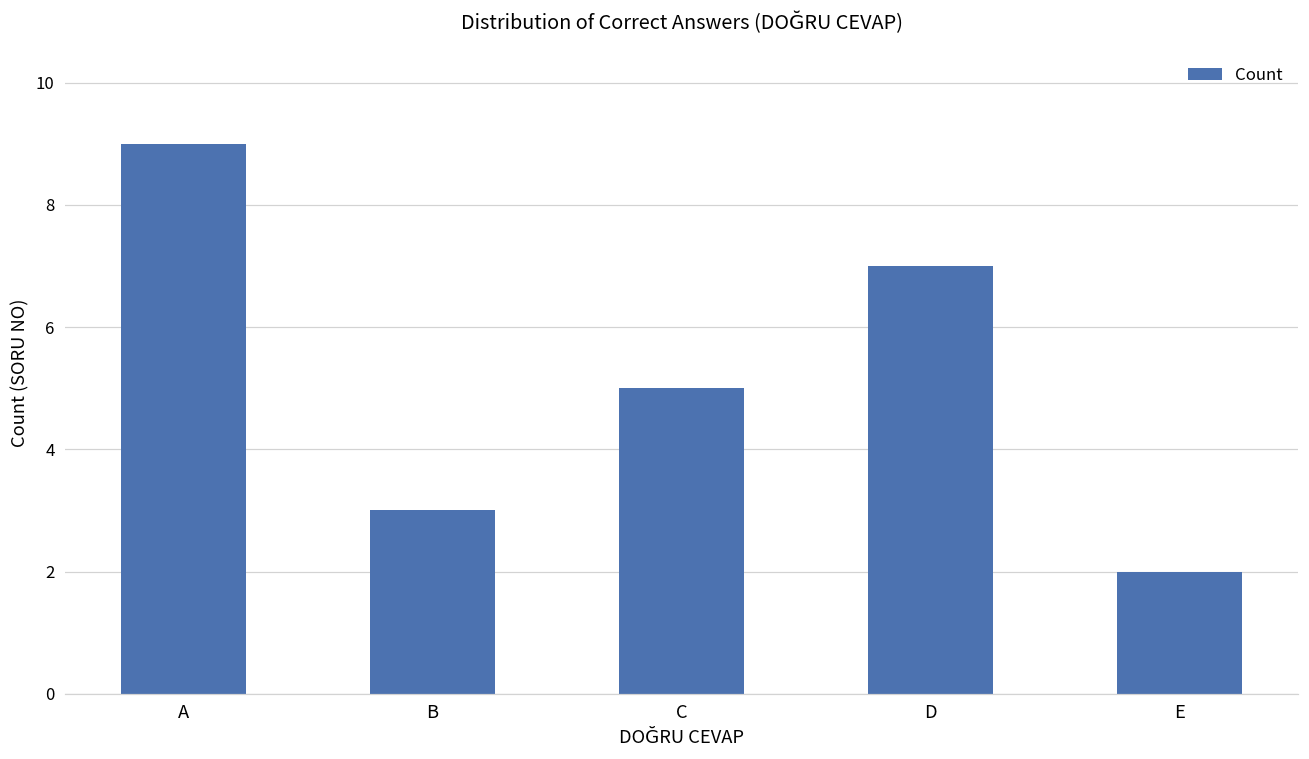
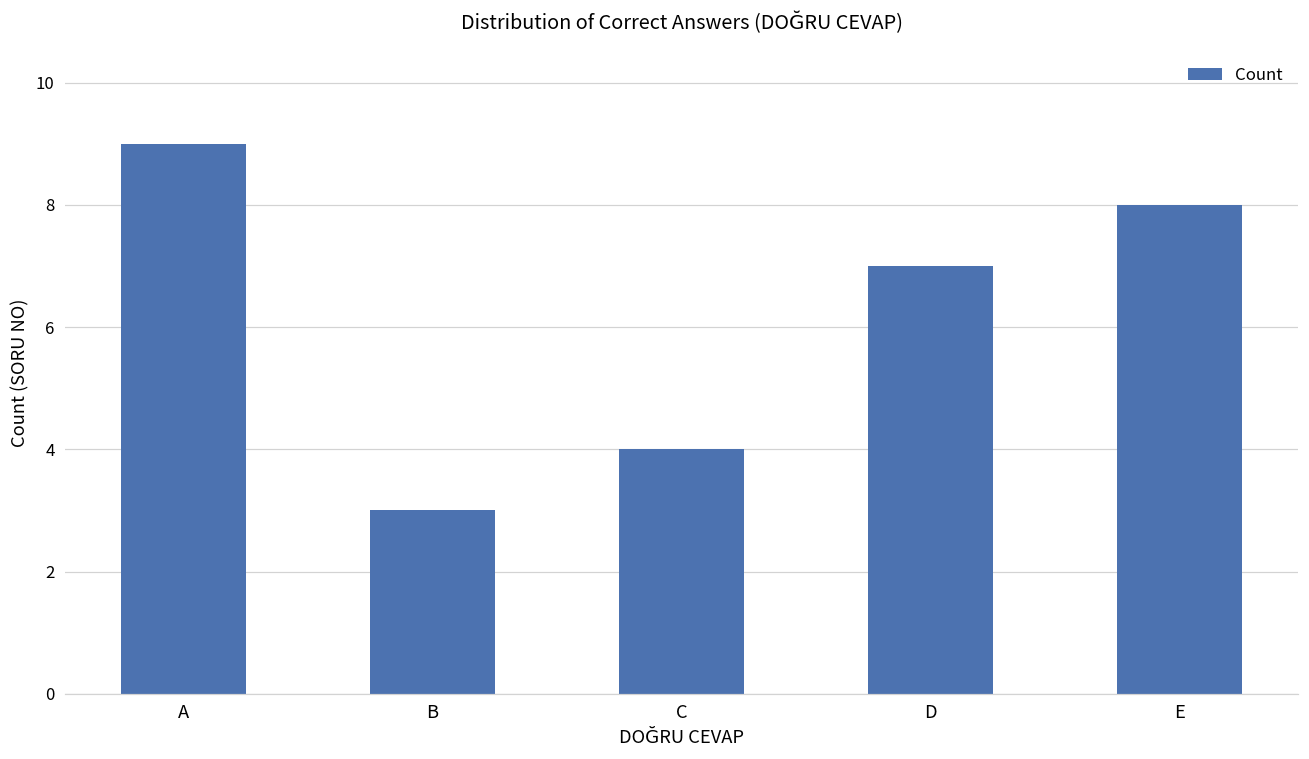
  {
    "A": 9,
    "B": 3,
-   "C": 5,
+   "C": 4,
    "D": 7,
-   "E": 2
+   "E": 8
  }
